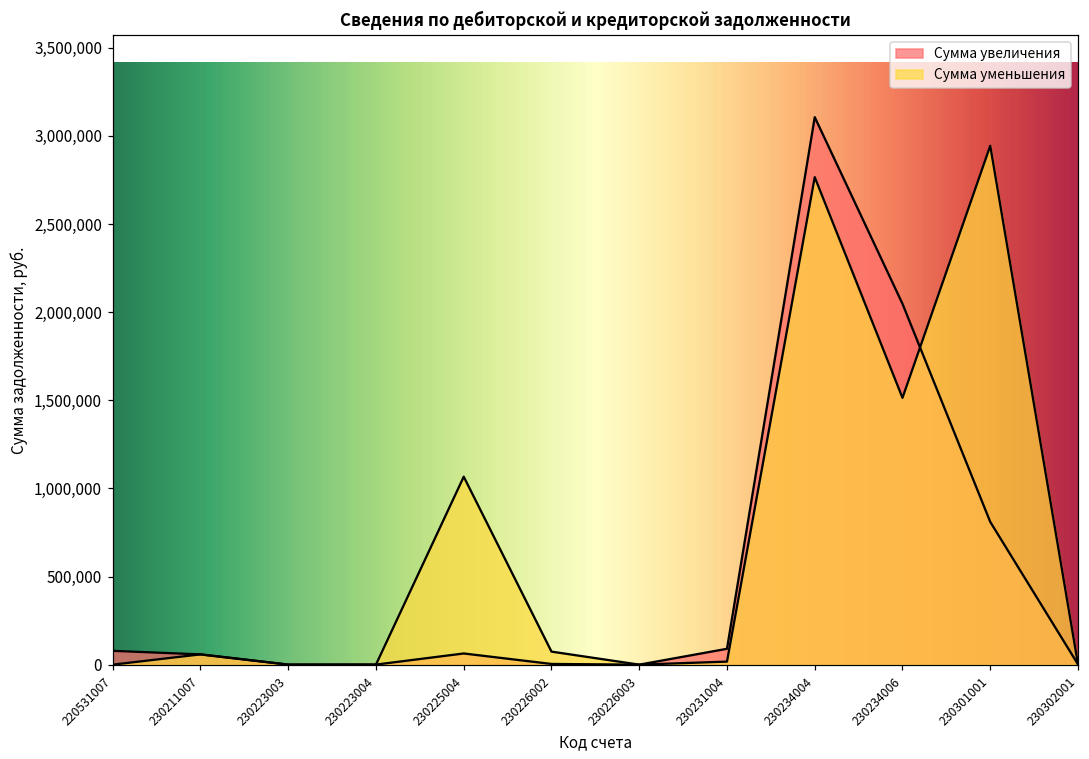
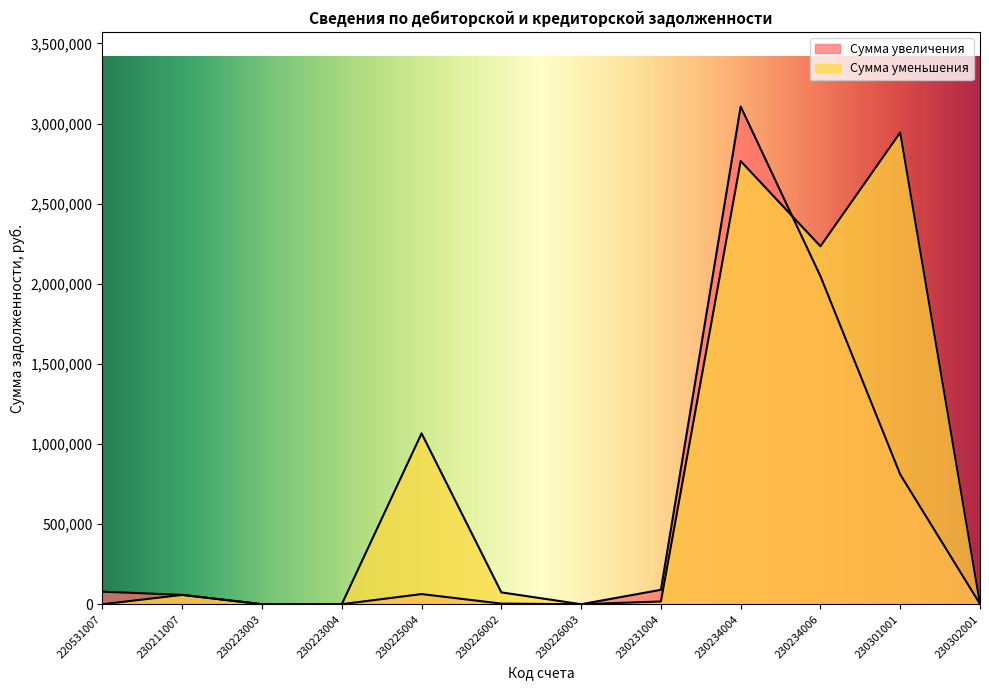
  {
    "Сумма увеличения": {
      "220531007": "80,000",
      "230225004": "60,000",
      "230226002": "0",
      "230231004": "90,000",
      "230234004": "3,110,000",
      "230234006": "2,050,000",
      "230301001": "810,000"
    },
    "Сумма уменьшения": {
      "220531007": "0",
      "230225004": "1,070,000",
      "230226002": "70,000",
      "230231004": "20,000",
      "230234004": "2,770,000",
-     "230234006": "1,510,000",
+     "230234006": "2,230,000",
      "230301001": "2,940,000"
    }
  }
